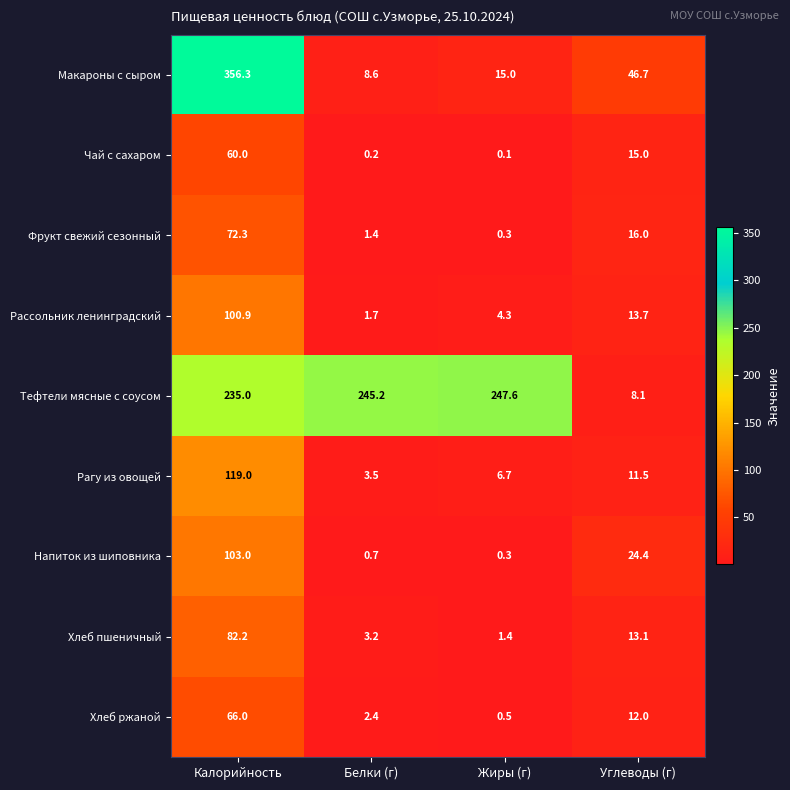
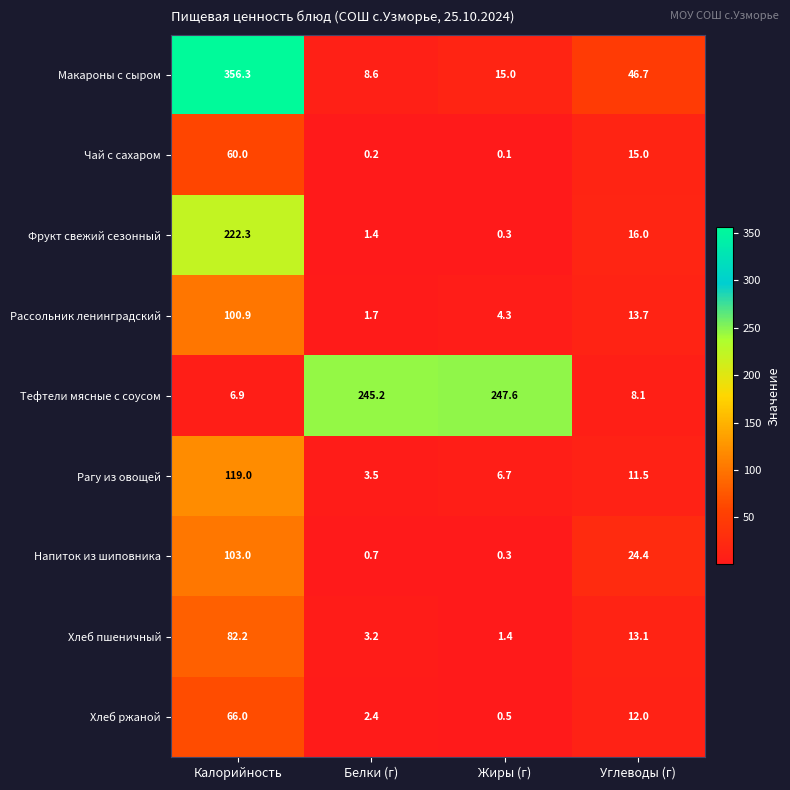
  {
    "Макароны с сыром": {
      "Калорийность": 356.3,
      "Белки (г)": 8.6,
      "Жиры (г)": 15.0,
      "Углеводы (г)": 46.7
    },
    "Чай с сахаром": {
      "Калорийность": 60.0,
      "Белки (г)": 0.2,
      "Жиры (г)": 0.1,
      "Углеводы (г)": 15.0
    },
    "Фрукт свежий сезонный": {
-     "Калорийность": 72.3,
+     "Калорийность": 222.3,
      "Белки (г)": 1.4,
      "Жиры (г)": 0.3,
      "Углеводы (г)": 16.0
    },
    "Рассольник ленинградский": {
      "Калорийность": 100.9,
      "Белки (г)": 1.7,
      "Жиры (г)": 4.3,
      "Углеводы (г)": 13.7
    },
    "Тефтели мясные с соусом": {
-     "Калорийность": 235.0,
+     "Калорийность": 6.9,
      "Белки (г)": 245.2,
      "Жиры (г)": 247.6,
      "Углеводы (г)": 8.1
    },
    "Рагу из овощей": {
      "Калорийность": 119.0,
      "Белки (г)": 3.5,
      "Жиры (г)": 6.7,
      "Углеводы (г)": 11.5
    },
    "Напиток из шиповника": {
      "Калорийность": 103.0,
      "Белки (г)": 0.7,
      "Жиры (г)": 0.3,
      "Углеводы (г)": 24.4
    },
    "Хлеб пшеничный": {
      "Калорийность": 82.2,
      "Белки (г)": 3.2,
      "Жиры (г)": 1.4,
      "Углеводы (г)": 13.1
    },
    "Хлеб ржаной": {
      "Калорийность": 66.0,
      "Белки (г)": 2.4,
      "Жиры (г)": 0.5,
      "Углеводы (г)": 12.0
    }
  }
